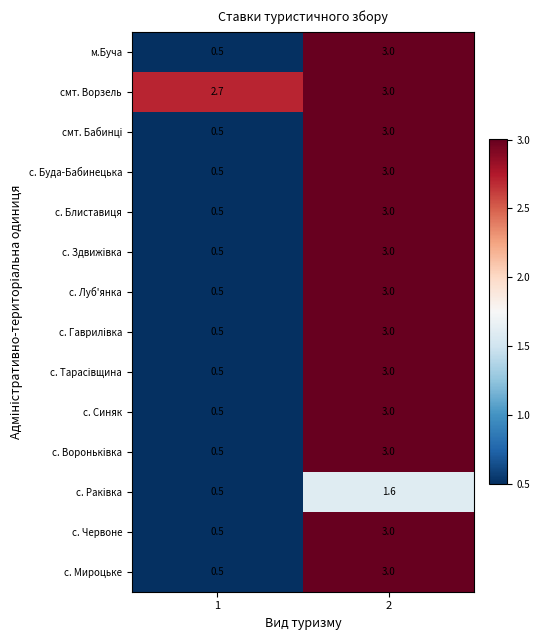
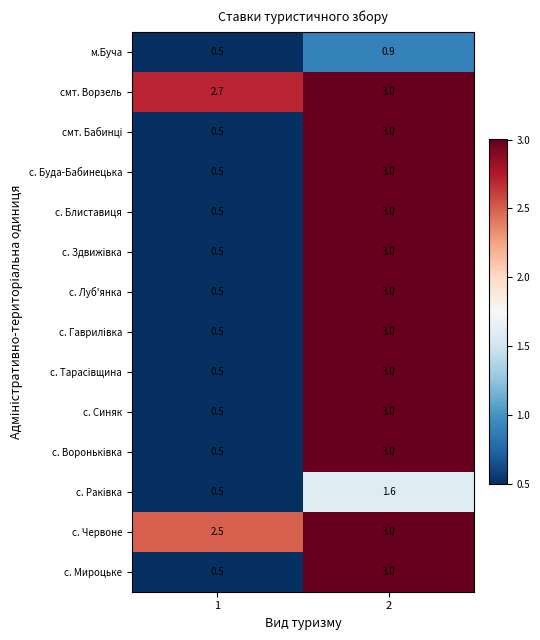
  {
    "м.Буча": {
-     "2": 3.0
+     "2": 0.9
    },
    "с. Червоне": {
-     "1": 0.5
+     "1": 2.5
    }
  }
